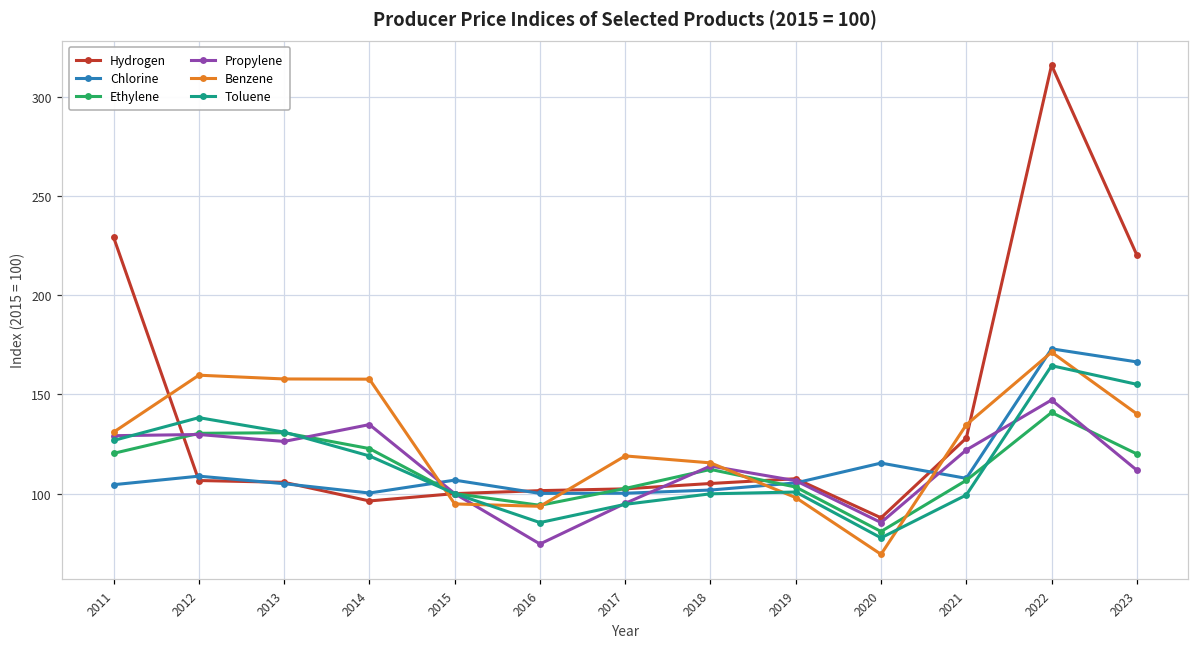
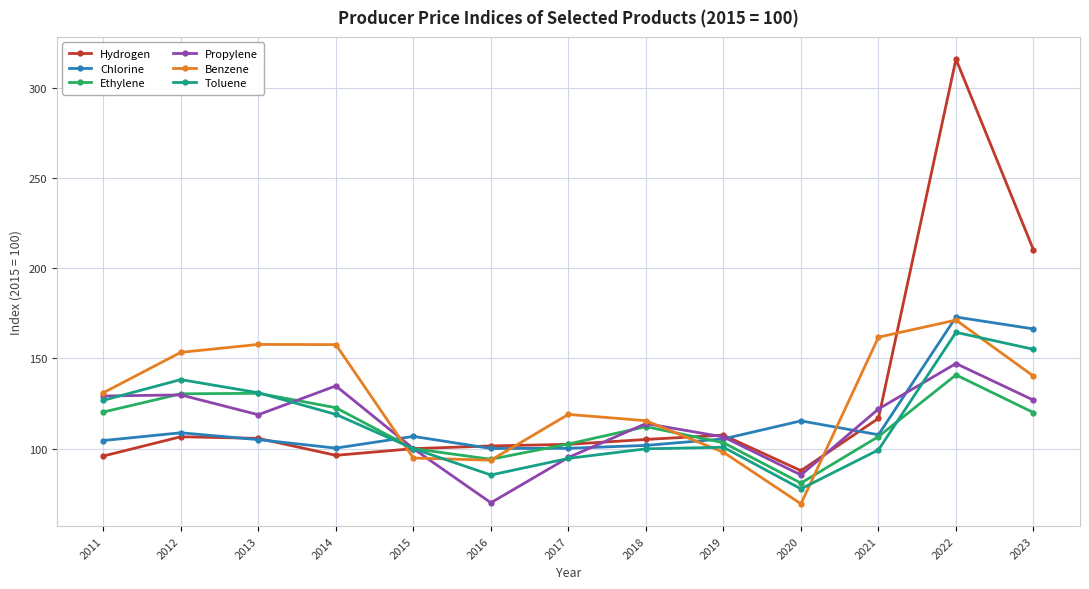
  {
    "Hydrogen": {
-     "2011": 229,
+     "2011": 96,
      "2012": 107,
      "2014": 96,
      "2016": 102,
      "2018": 105,
      "2020": 88,
-     "2021": 128,
+     "2021": 117,
      "2022": 316,
-     "2023": 220
+     "2023": 210
    },
    "Chlorine": {
      "2011": 105,
      "2012": 109,
      "2014": 100,
      "2015": 107,
      "2016": 100,
      "2017": 100,
      "2018": 102,
      "2020": 115,
      "2022": 173,
      "2023": 166
    },
    "Propylene": {
      "2011": 129,
-     "2013": 126,
+     "2013": 119,
      "2014": 135,
-     "2016": 75,
+     "2016": 70,
      "2018": 114,
      "2020": 85,
      "2021": 122,
      "2022": 147,
-     "2023": 112
+     "2023": 127
    },
    "Benzene": {
      "2011": 131,
-     "2012": 160,
+     "2012": 153,
      "2013": 158,
      "2014": 158,
      "2015": 95,
      "2017": 119,
      "2018": 116,
      "2019": 98,
      "2020": 69,
-     "2021": 135,
+     "2021": 162,
      "2022": 171,
      "2023": 140
    }
  }
